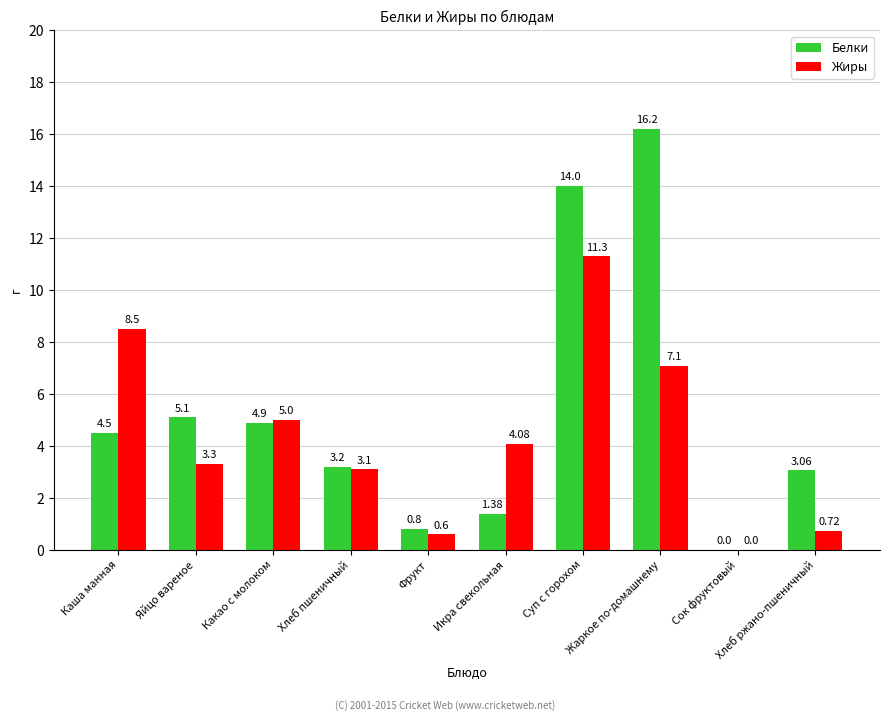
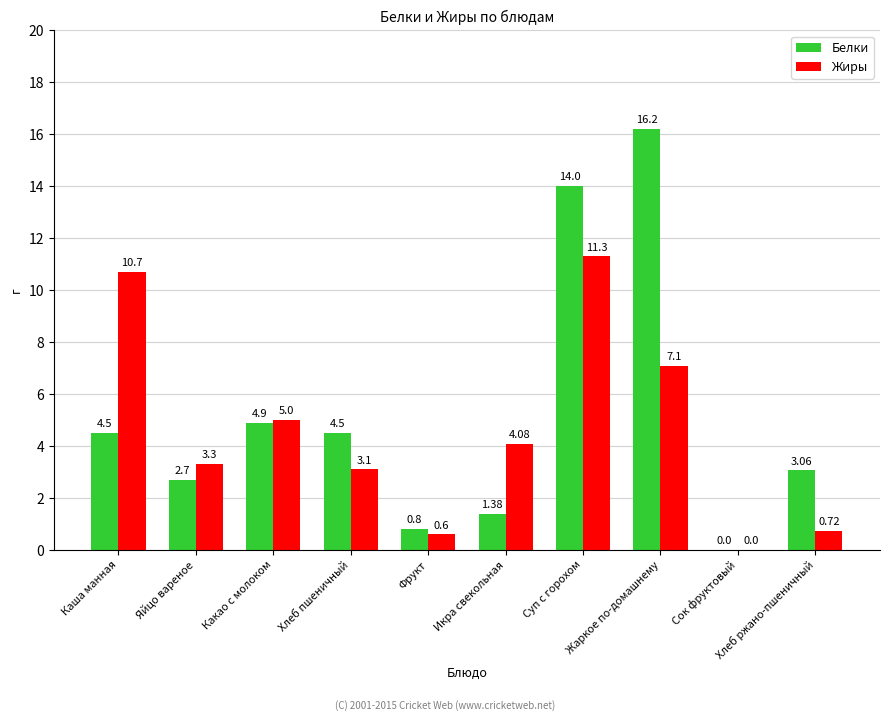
  {
    "Белки": {
      "Каша манная": 4.5,
-     "Яйцо вареное": 5.1,
+     "Яйцо вареное": 2.7,
      "Какао с молоком": 4.9,
-     "Хлеб пшеничный": 3.2,
+     "Хлеб пшеничный": 4.5,
      "Фрукт": 0.8,
      "Икра свекольная": 1.38,
      "Суп с горохом": 14.0,
      "Жаркое по-домашнему": 16.2,
      "Сок фруктовый": 0.0,
      "Хлеб ржано-пшеничный": 3.06
    },
    "Жиры": {
-     "Каша манная": 8.5,
+     "Каша манная": 10.7,
      "Яйцо вареное": 3.3,
      "Какао с молоком": 5.0,
      "Хлеб пшеничный": 3.1,
      "Фрукт": 0.6,
      "Икра свекольная": 4.08,
      "Суп с горохом": 11.3,
      "Жаркое по-домашнему": 7.1,
      "Сок фруктовый": 0.0,
      "Хлеб ржано-пшеничный": 0.72
    }
  }
